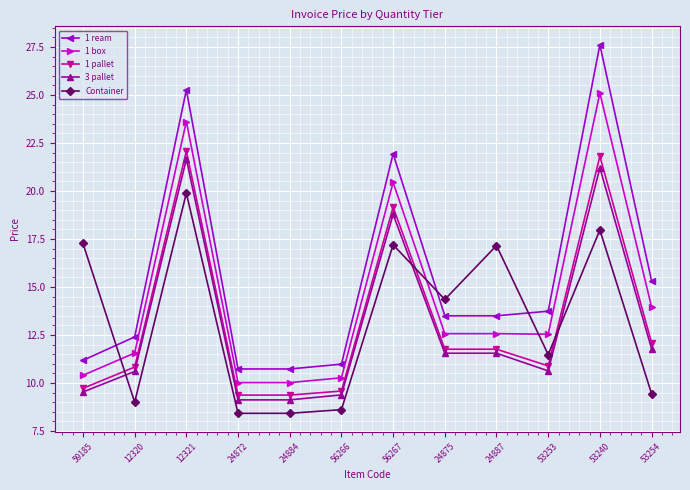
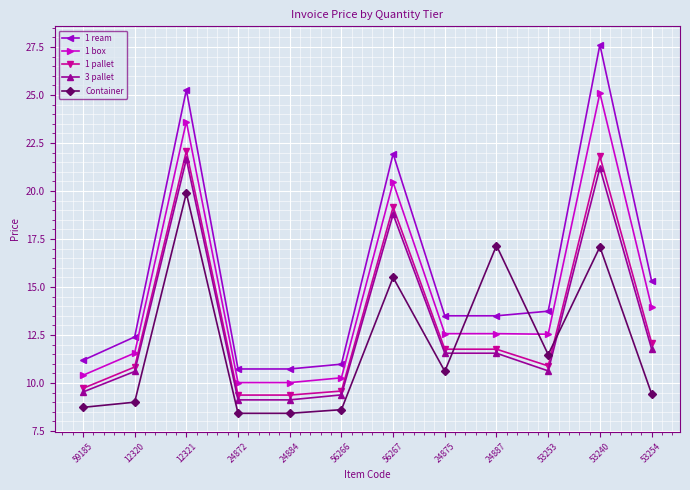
  {
    "Container": {
-     "59185": 17.3,
+     "59185": 8.7,
      "12320": 9.0,
      "12321": 19.9,
      "24872": 8.4,
      "24884": 8.4,
      "56266": 8.6,
-     "56267": 17.2,
-     "24875": 14.4,
+     "56267": 15.5,
+     "24875": 10.6,
      "24887": 17.2,
      "53253": 11.5,
-     "53240": 18.0,
+     "53240": 17.1,
      "53254": 9.4
    }
  }
